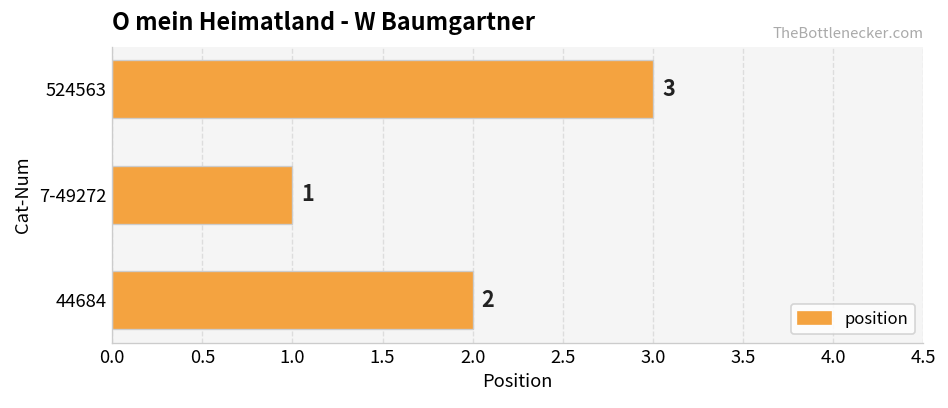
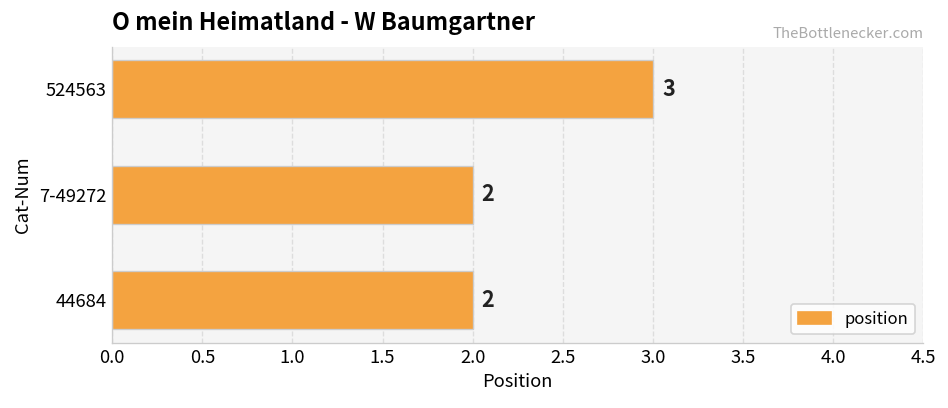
  {
    "524563": 3,
-   "7-49272": 1,
+   "7-49272": 2,
    "44684": 2
  }
